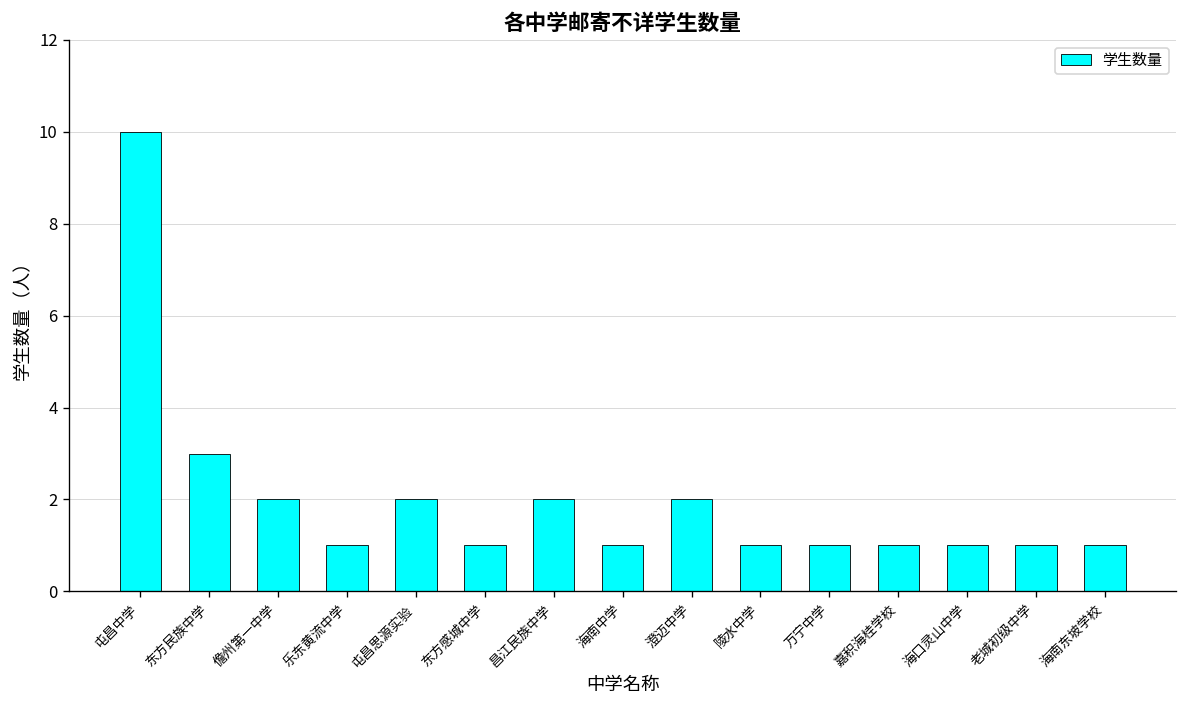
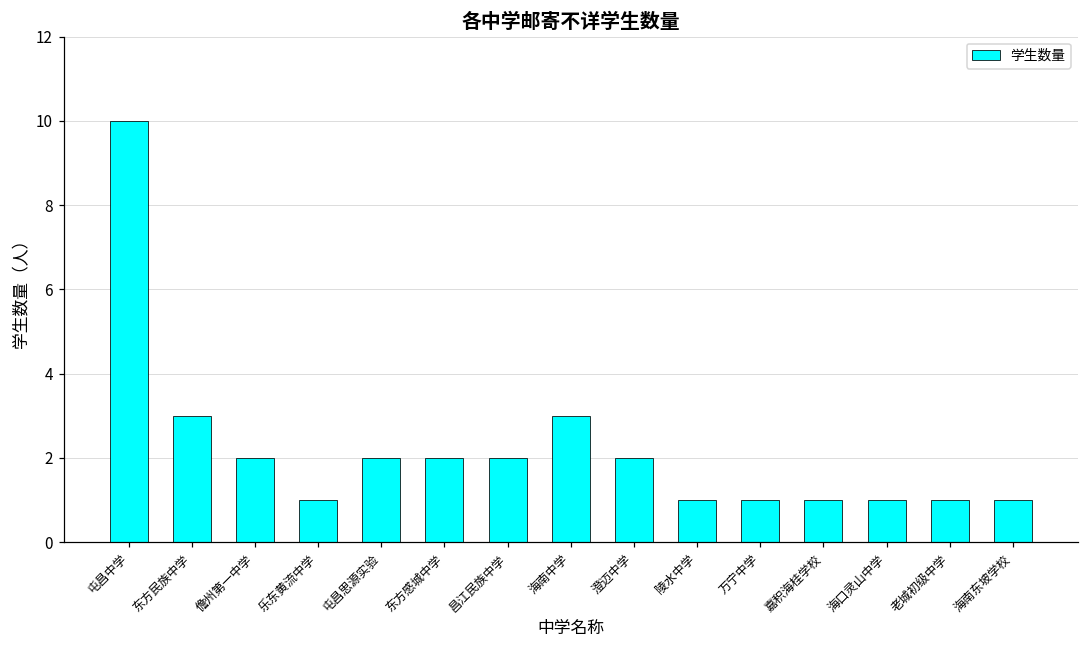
  {
    "屯昌中学": 10,
    "东方民族中学": 3,
    "儋州第一中学": 2,
    "乐东黄流中学": 1,
    "屯昌思源实验": 2,
-   "东方感城中学": 1,
+   "东方感城中学": 2,
    "昌江民族中学": 2,
-   "海南中学": 1,
+   "海南中学": 3,
    "澄迈中学": 2,
    "陵水中学": 1,
    "万宁中学": 1,
    "嘉积海桂学校": 1,
    "海口灵山中学": 1,
    "老城初级中学": 1,
    "海南东坡学校": 1
  }
